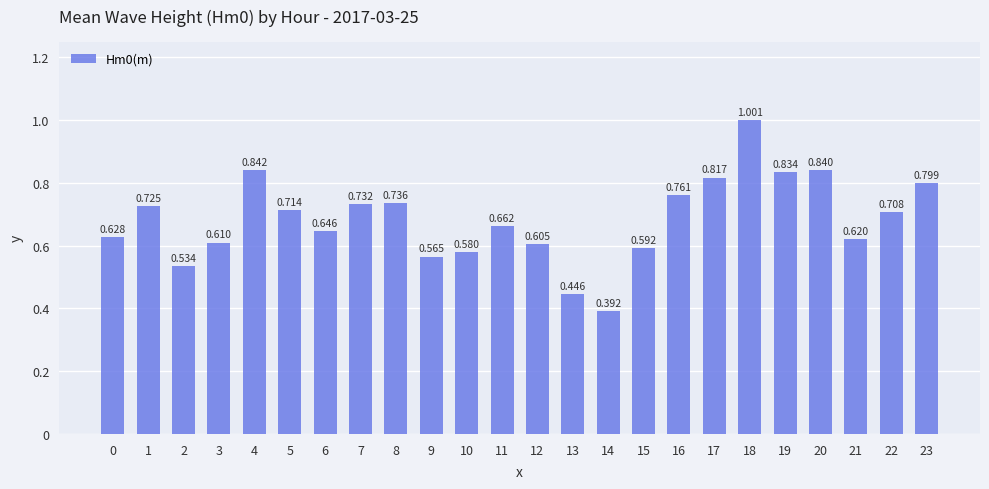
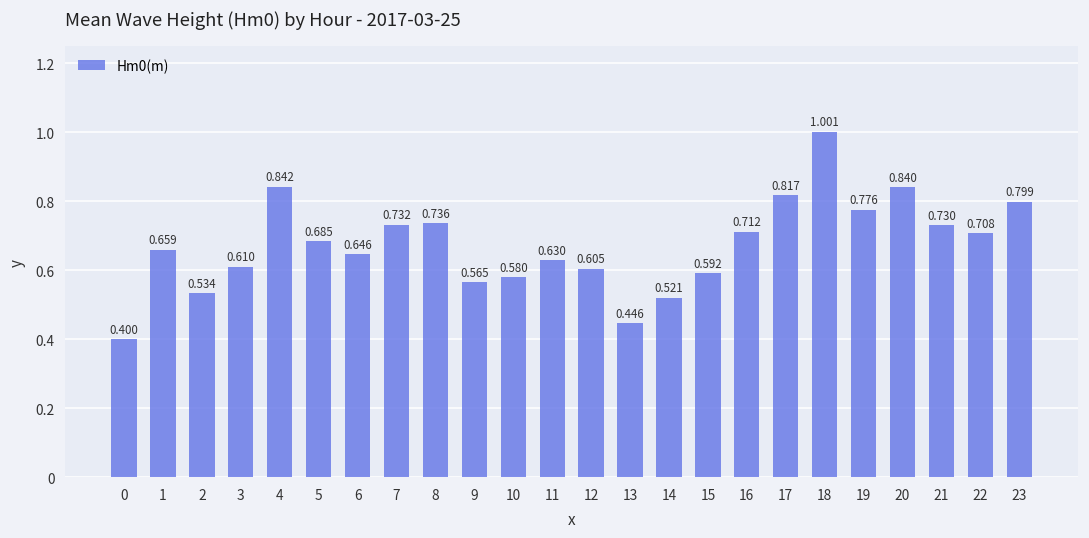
  {
-   "0": 0.628,
-   "1": 0.725,
+   "0": 0.400,
+   "1": 0.659,
    "2": 0.534,
    "3": 0.610,
    "4": 0.842,
-   "5": 0.714,
+   "5": 0.685,
    "6": 0.646,
    "7": 0.732,
    "8": 0.736,
    "9": 0.565,
    "10": 0.580,
-   "11": 0.662,
+   "11": 0.630,
    "12": 0.605,
    "13": 0.446,
-   "14": 0.392,
+   "14": 0.521,
    "15": 0.592,
-   "16": 0.761,
+   "16": 0.712,
    "17": 0.817,
    "18": 1.001,
-   "19": 0.834,
+   "19": 0.776,
    "20": 0.840,
-   "21": 0.620,
+   "21": 0.730,
    "22": 0.708,
    "23": 0.799
  }
